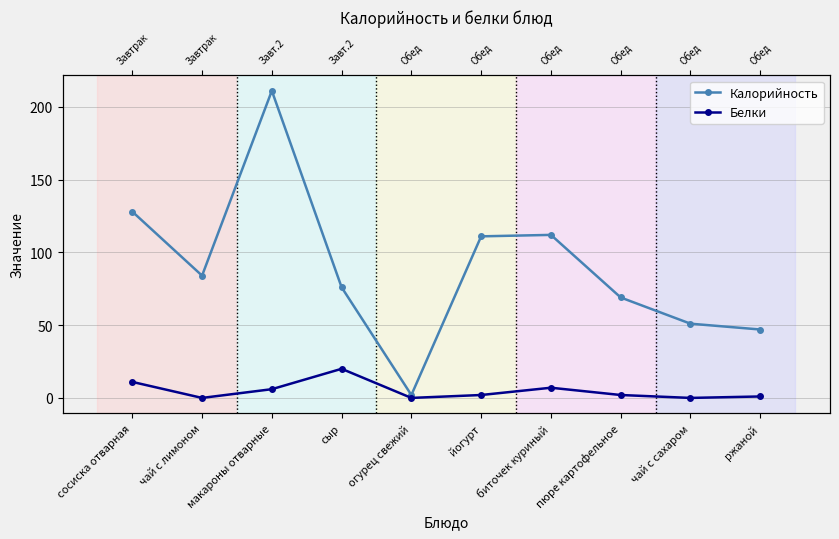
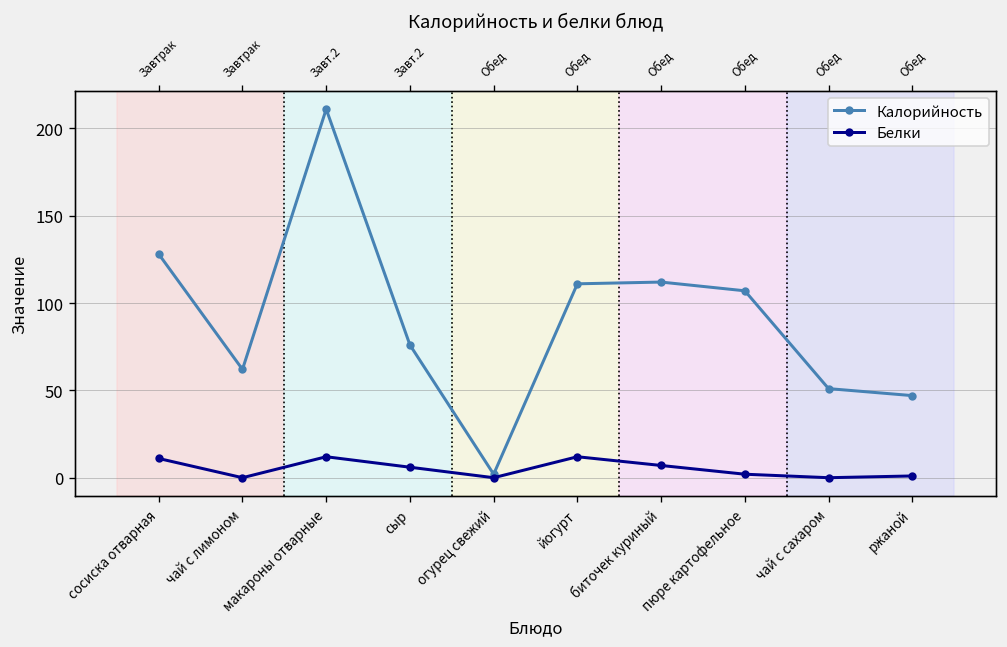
  {
    "Калорийность": {
      "сосиска отварная": 128,
-     "чай с лимоном": 84,
+     "чай с лимоном": 62,
      "макароны отварные": 211,
      "сыр": 76,
      "огурец свежий": 2,
      "йогурт": 111,
      "биточек куриный": 112,
-     "пюре картофельное": 69,
+     "пюре картофельное": 107,
      "чай с сахаром": 51,
      "ржаной": 47
    },
    "Белки": {
      "сосиска отварная": 11,
      "чай с лимоном": 0,
-     "макароны отварные": 6,
-     "сыр": 20,
+     "макароны отварные": 12,
+     "сыр": 6,
      "огурец свежий": 0,
-     "йогурт": 2,
+     "йогурт": 12,
      "биточек куриный": 7,
      "пюре картофельное": 2,
      "чай с сахаром": 0,
      "ржаной": 1
    }
  }
